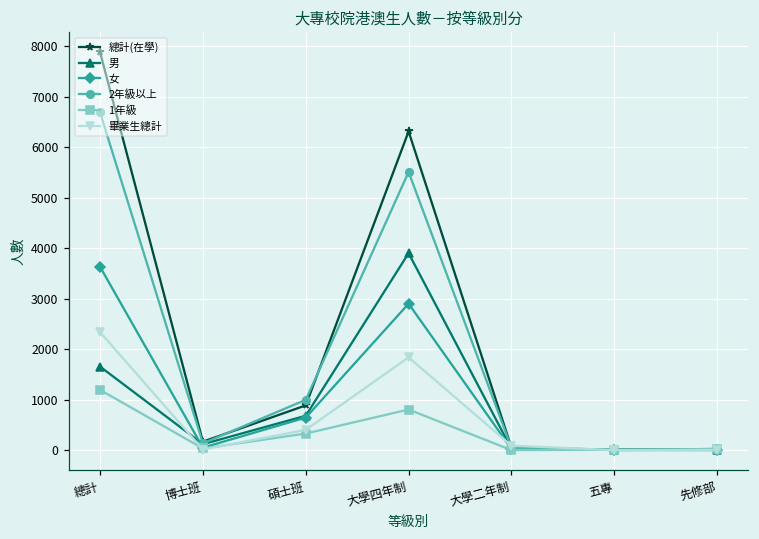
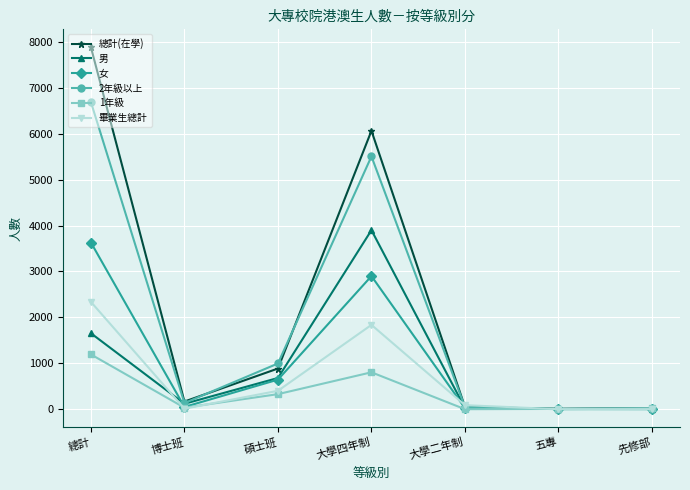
  {
    "總計(在學)": {
      "碩士班": 900,
-     "大學四年制": 6300
+     "大學四年制": 6100
    },
    "男": {
      "總計": 1700,
      "大學四年制": 3900
    }
  }
